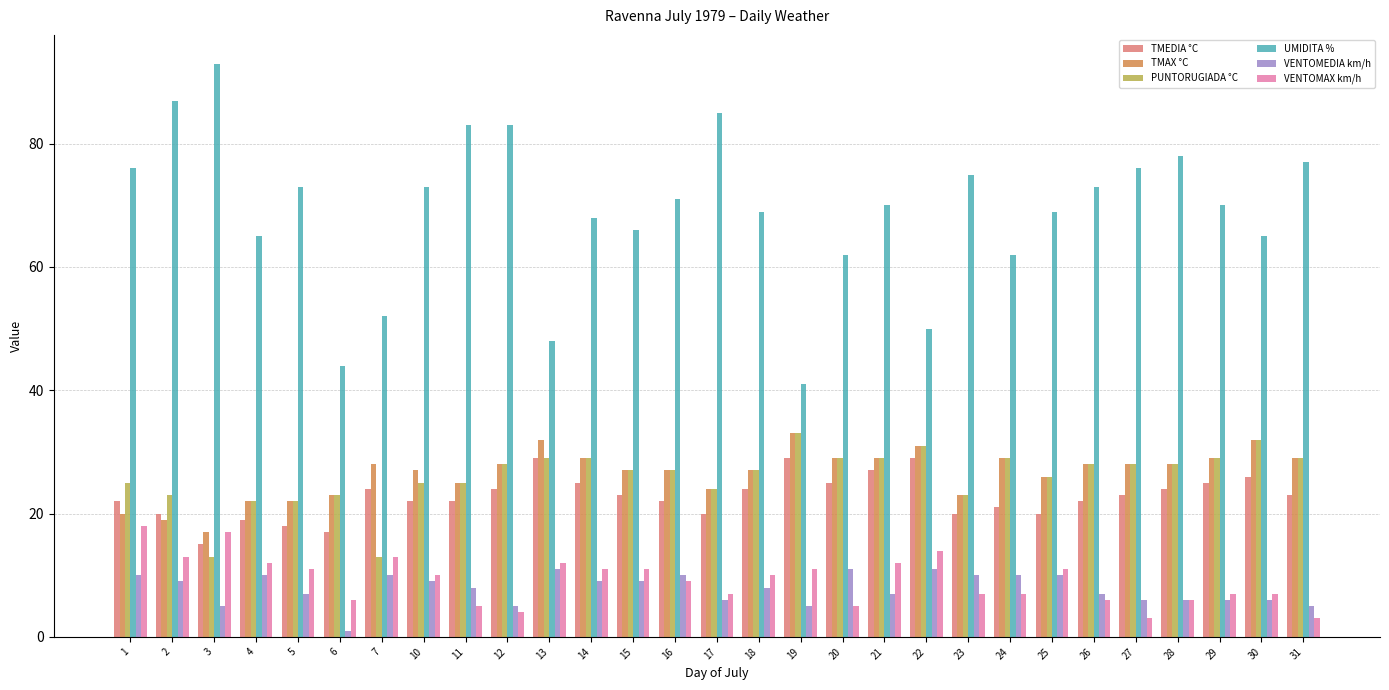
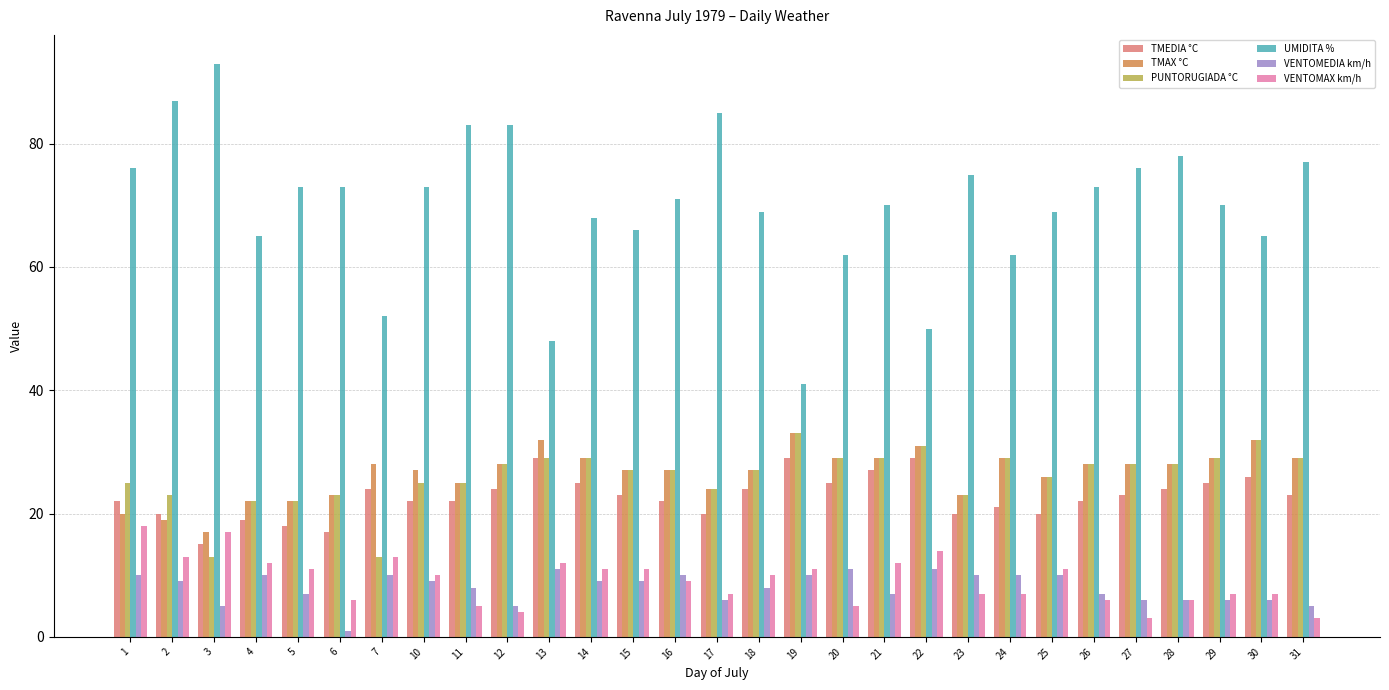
  {
    "UMIDITA %": {
      "1": 76,
      "2": 87,
      "3": 93,
      "4": 65,
      "5": 73,
-     "6": 44,
+     "6": 73,
      "7": 52,
      "10": 73,
      "11": 83,
      "12": 83,
      "13": 48,
      "14": 68,
      "15": 66,
      "16": 71,
      "17": 85,
      "18": 69,
      "19": 41,
      "20": 62,
      "21": 70,
      "22": 50,
      "23": 75,
      "24": 62,
      "25": 69,
      "26": 73,
      "27": 76,
      "28": 78,
      "29": 70,
      "30": 65,
      "31": 77
    },
    "VENTOMEDIA km/h": {
      "1": 10,
      "2": 9,
      "3": 5,
      "4": 10,
      "5": 7,
      "6": 1,
      "7": 10,
      "10": 9,
      "11": 8,
      "12": 5,
      "13": 11,
      "14": 9,
      "15": 9,
      "16": 10,
      "17": 6,
      "18": 8,
-     "19": 5,
+     "19": 10,
      "20": 11,
      "21": 7,
      "22": 11,
      "23": 10,
      "24": 10,
      "25": 10,
      "26": 7,
      "27": 6,
      "28": 6,
      "29": 6,
      "30": 6,
      "31": 5
    }
  }
